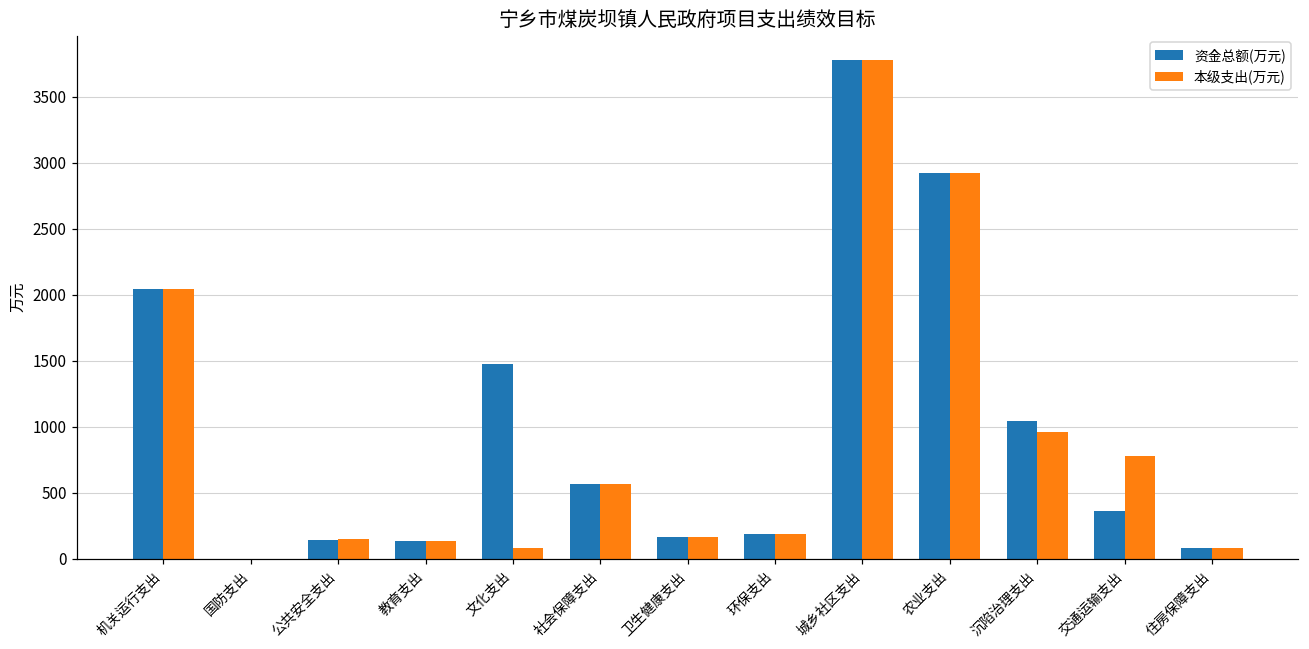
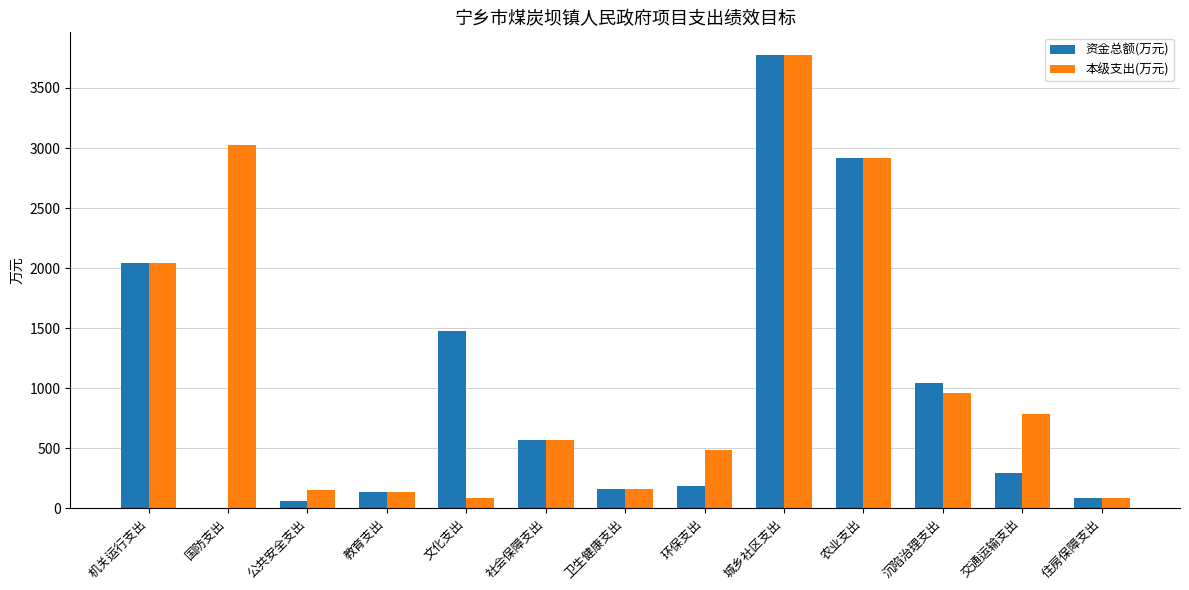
  {
    "资金总额(万元)": {
      "机关运行支出": 2050,
-     "公共安全支出": 140,
+     "公共安全支出": 60,
      "教育支出": 140,
      "文化支出": 1480,
      "社会保障支出": 570,
      "卫生健康支出": 160,
      "环保支出": 190,
      "城乡社区支出": 3780,
      "农业支出": 2920,
      "沉陷治理支出": 1040,
-     "交通运输支出": 360,
+     "交通运输支出": 290,
      "住房保障支出": 80
    },
    "本级支出(万元)": {
      "机关运行支出": 2050,
-     "国防支出": 0,
+     "国防支出": 3020,
      "公共安全支出": 150,
      "教育支出": 140,
      "文化支出": 90,
      "社会保障支出": 570,
      "卫生健康支出": 160,
-     "环保支出": 190,
+     "环保支出": 490,
      "城乡社区支出": 3780,
      "农业支出": 2920,
      "沉陷治理支出": 960,
      "交通运输支出": 780,
      "住房保障支出": 80
    }
  }
